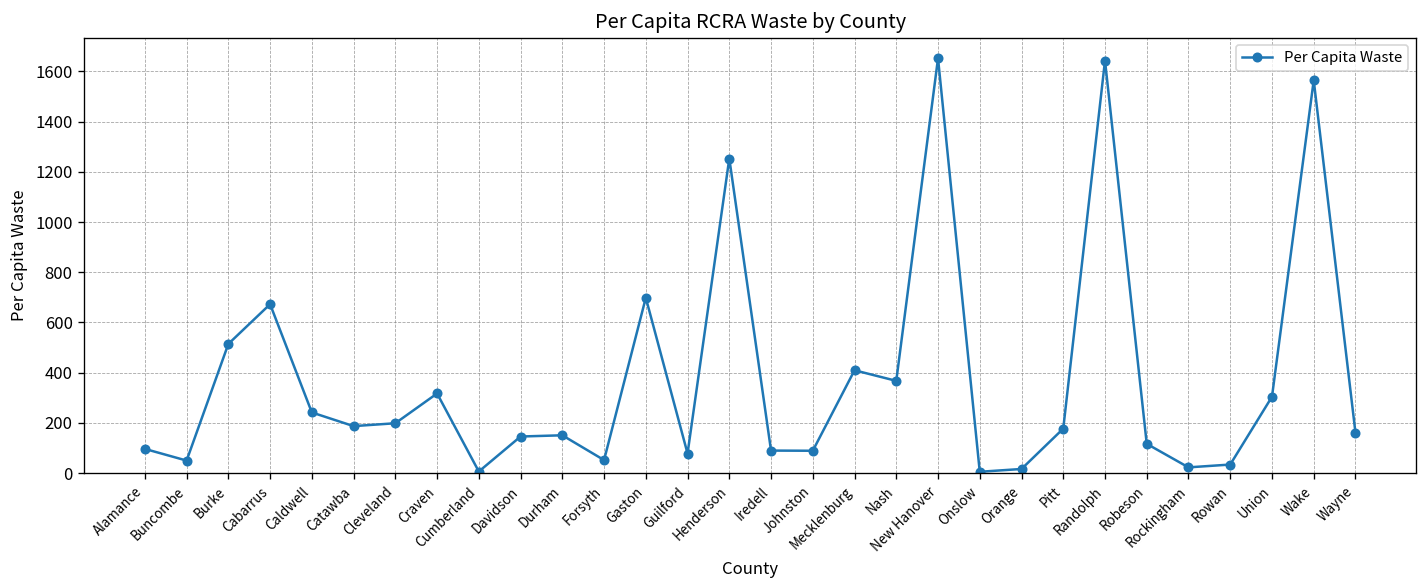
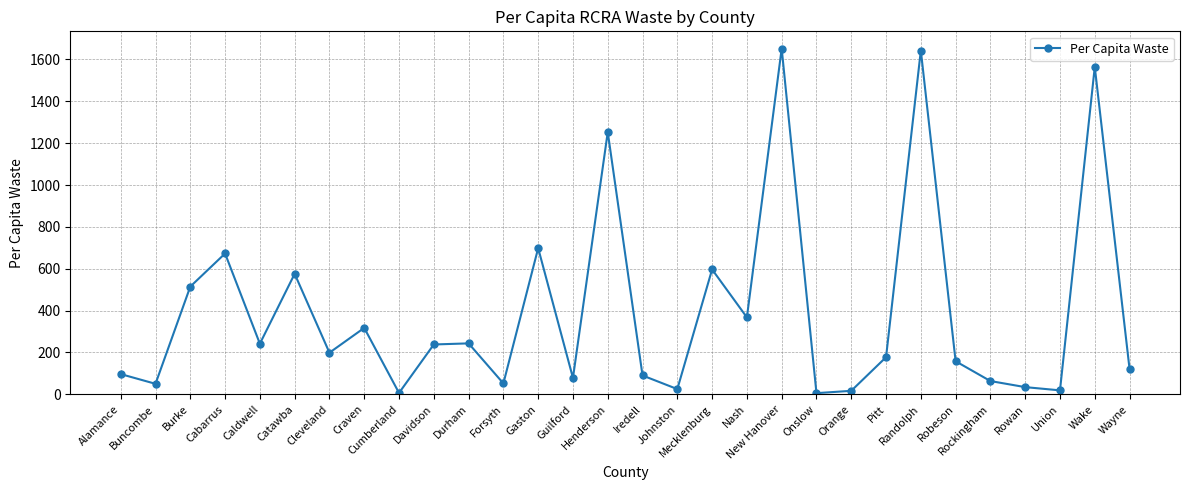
  {
    "Alamance": 100,
    "Buncombe": 50,
    "Burke": 510,
    "Cabarrus": 670,
    "Caldwell": 240,
-   "Catawba": 190,
+   "Catawba": 580,
    "Cleveland": 200,
    "Craven": 320,
    "Cumberland": 10,
-   "Davidson": 150,
-   "Durham": 150,
+   "Davidson": 240,
+   "Durham": 240,
    "Forsyth": 50,
    "Gaston": 700,
    "Guilford": 80,
    "Henderson": 1250,
    "Iredell": 90,
-   "Johnston": 90,
-   "Mecklenburg": 410,
+   "Johnston": 30,
+   "Mecklenburg": 600,
    "Nash": 370,
    "New Hanover": 1650,
    "Onslow": 10,
    "Orange": 20,
    "Pitt": 180,
    "Randolph": 1640,
-   "Robeson": 120,
-   "Rockingham": 20,
+   "Robeson": 160,
+   "Rockingham": 60,
    "Rowan": 30,
-   "Union": 300,
+   "Union": 20,
    "Wake": 1560,
-   "Wayne": 160
+   "Wayne": 120
  }
